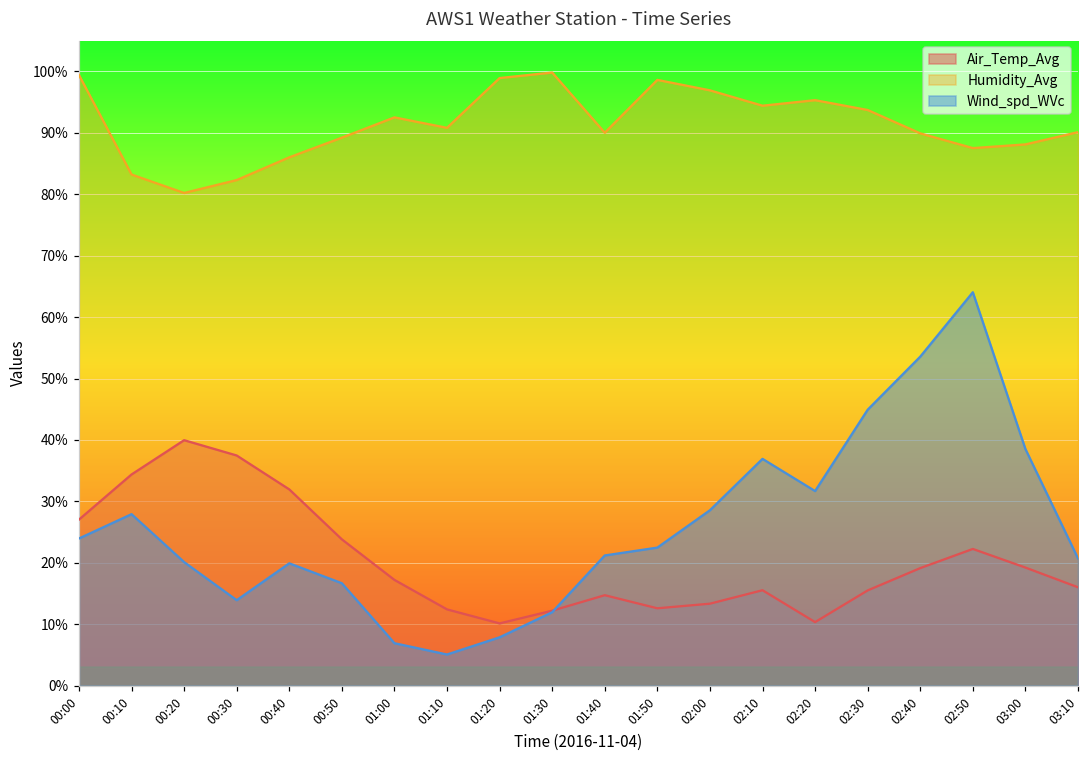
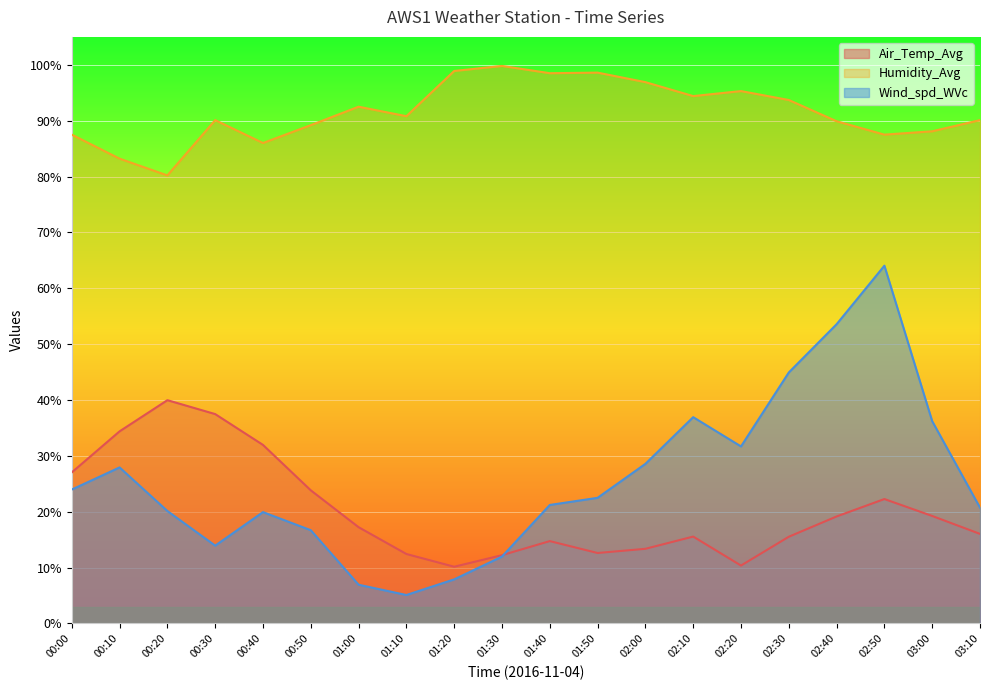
  {
    "Air_Temp_Avg": {
      "00:00": "27%",
      "00:10": "34%",
      "00:20": "40%",
      "00:30": "37%",
      "00:40": "32%",
      "00:50": "24%",
      "01:00": "17%",
      "01:10": "12%",
      "01:20": "10%",
      "01:40": "15%",
      "01:50": "13%",
      "02:00": "13%",
      "02:10": "16%",
      "02:20": "10%",
      "02:30": "16%",
      "02:40": "19%",
      "02:50": "22%",
      "03:00": "19%",
      "03:10": "16%"
    },
    "Humidity_Avg": {
-     "00:00": "99%",
+     "00:00": "88%",
      "00:10": "83%",
      "00:20": "80%",
-     "00:30": "82%",
+     "00:30": "90%",
      "00:40": "86%",
      "00:50": "89%",
      "01:00": "93%",
      "01:10": "91%",
      "01:20": "99%",
      "01:30": "100%",
-     "01:40": "90%",
+     "01:40": "99%",
      "01:50": "99%",
      "02:00": "97%",
      "02:10": "94%",
      "02:20": "95%",
      "02:30": "94%",
      "02:40": "90%",
      "02:50": "88%",
      "03:00": "88%",
      "03:10": "90%"
    },
    "Wind_spd_WVc": {
      "00:00": "24%",
      "00:10": "28%",
      "00:20": "20%",
      "00:30": "14%",
      "00:40": "20%",
      "00:50": "17%",
      "01:00": "7%",
      "01:10": "5%",
      "01:20": "8%",
      "01:40": "21%",
      "01:50": "22%",
      "02:00": "29%",
      "02:10": "37%",
      "02:20": "32%",
      "02:30": "45%",
      "02:40": "54%",
      "02:50": "64%",
-     "03:00": "39%",
+     "03:00": "36%",
      "03:10": "21%"
    }
  }
